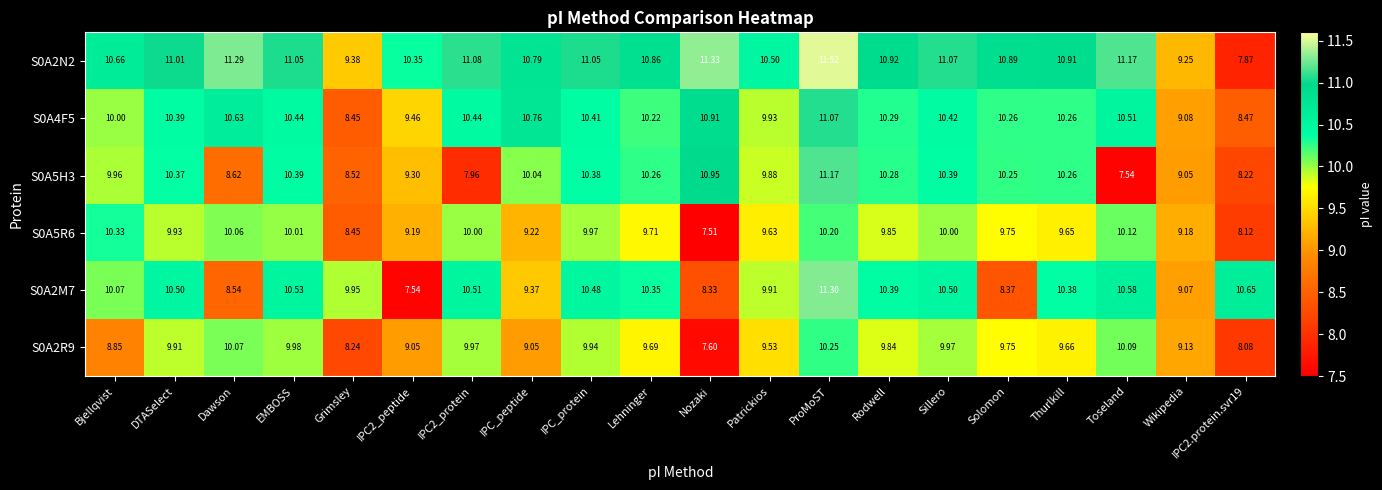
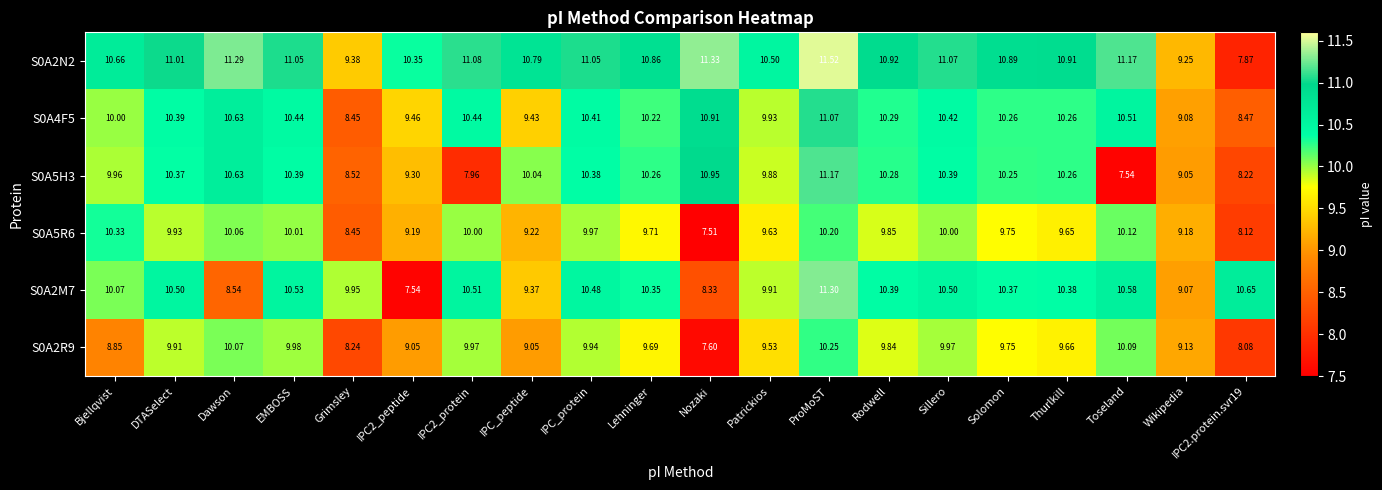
  {
    "S0A2N2": {
      "Bjellqvist": 10.66,
      "DTASelect": 11.01,
      "Dawson": 11.29,
      "EMBOSS": 11.05,
      "Grimsley": 9.38,
      "IPC2_peptide": 10.35,
      "IPC2_protein": 11.08,
      "IPC_peptide": 10.79,
      "IPC_protein": 11.05,
      "Lehninger": 10.86,
      "Nozaki": 11.33,
      "Patrickios": 10.50,
      "ProMoST": 11.52,
      "Rodwell": 10.92,
      "Sillero": 11.07,
      "Solomon": 10.89,
      "Thurlkill": 10.91,
      "Toseland": 11.17,
      "Wikipedia": 9.25,
      "IPC2.protein.svr19": 7.87
    },
    "S0A4F5": {
      "Bjellqvist": 10.00,
      "DTASelect": 10.39,
      "Dawson": 10.63,
      "EMBOSS": 10.44,
      "Grimsley": 8.45,
      "IPC2_peptide": 9.46,
      "IPC2_protein": 10.44,
-     "IPC_peptide": 10.76,
+     "IPC_peptide": 9.43,
      "IPC_protein": 10.41,
      "Lehninger": 10.22,
      "Nozaki": 10.91,
      "Patrickios": 9.93,
      "ProMoST": 11.07,
      "Rodwell": 10.29,
      "Sillero": 10.42,
      "Solomon": 10.26,
      "Thurlkill": 10.26,
      "Toseland": 10.51,
      "Wikipedia": 9.08,
      "IPC2.protein.svr19": 8.47
    },
    "S0A5H3": {
      "Bjellqvist": 9.96,
      "DTASelect": 10.37,
-     "Dawson": 8.62,
+     "Dawson": 10.63,
      "EMBOSS": 10.39,
      "Grimsley": 8.52,
      "IPC2_peptide": 9.30,
      "IPC2_protein": 7.96,
      "IPC_peptide": 10.04,
      "IPC_protein": 10.38,
      "Lehninger": 10.26,
      "Nozaki": 10.95,
      "Patrickios": 9.88,
      "ProMoST": 11.17,
      "Rodwell": 10.28,
      "Sillero": 10.39,
      "Solomon": 10.25,
      "Thurlkill": 10.26,
      "Toseland": 7.54,
      "Wikipedia": 9.05,
      "IPC2.protein.svr19": 8.22
    },
    "S0A5R6": {
      "Bjellqvist": 10.33,
      "DTASelect": 9.93,
      "Dawson": 10.06,
      "EMBOSS": 10.01,
      "Grimsley": 8.45,
      "IPC2_peptide": 9.19,
      "IPC2_protein": 10.00,
      "IPC_peptide": 9.22,
      "IPC_protein": 9.97,
      "Lehninger": 9.71,
      "Nozaki": 7.51,
      "Patrickios": 9.63,
      "ProMoST": 10.20,
      "Rodwell": 9.85,
      "Sillero": 10.00,
      "Solomon": 9.75,
      "Thurlkill": 9.65,
      "Toseland": 10.12,
      "Wikipedia": 9.18,
      "IPC2.protein.svr19": 8.12
    },
    "S0A2M7": {
      "Bjellqvist": 10.07,
      "DTASelect": 10.50,
      "Dawson": 8.54,
      "EMBOSS": 10.53,
      "Grimsley": 9.95,
      "IPC2_peptide": 7.54,
      "IPC2_protein": 10.51,
      "IPC_peptide": 9.37,
      "IPC_protein": 10.48,
      "Lehninger": 10.35,
      "Nozaki": 8.33,
      "Patrickios": 9.91,
      "ProMoST": 11.30,
      "Rodwell": 10.39,
      "Sillero": 10.50,
-     "Solomon": 8.37,
+     "Solomon": 10.37,
      "Thurlkill": 10.38,
      "Toseland": 10.58,
      "Wikipedia": 9.07,
      "IPC2.protein.svr19": 10.65
    },
    "S0A2R9": {
      "Bjellqvist": 8.85,
      "DTASelect": 9.91,
      "Dawson": 10.07,
      "EMBOSS": 9.98,
      "Grimsley": 8.24,
      "IPC2_peptide": 9.05,
      "IPC2_protein": 9.97,
      "IPC_peptide": 9.05,
      "IPC_protein": 9.94,
      "Lehninger": 9.69,
      "Nozaki": 7.60,
      "Patrickios": 9.53,
      "ProMoST": 10.25,
      "Rodwell": 9.84,
      "Sillero": 9.97,
      "Solomon": 9.75,
      "Thurlkill": 9.66,
      "Toseland": 10.09,
      "Wikipedia": 9.13,
      "IPC2.protein.svr19": 8.08
    }
  }
